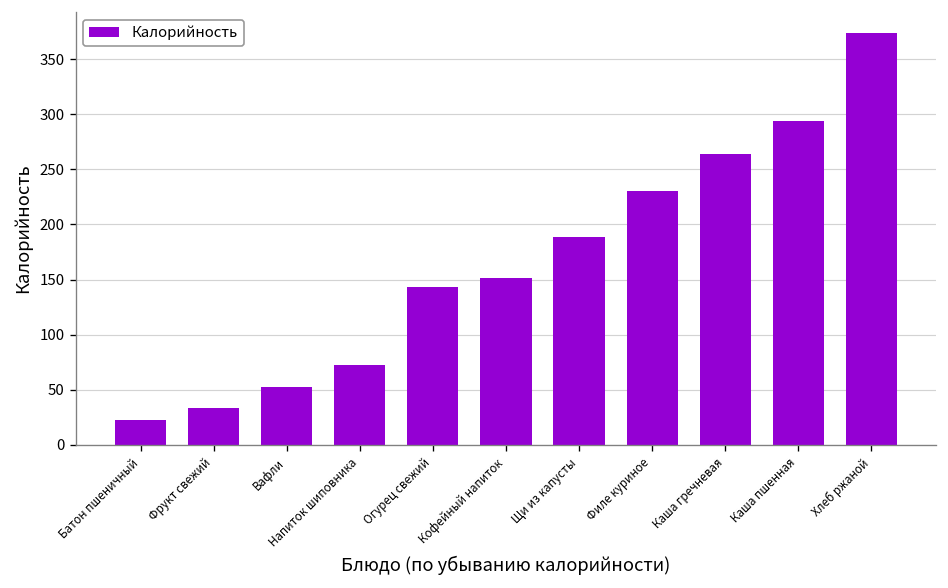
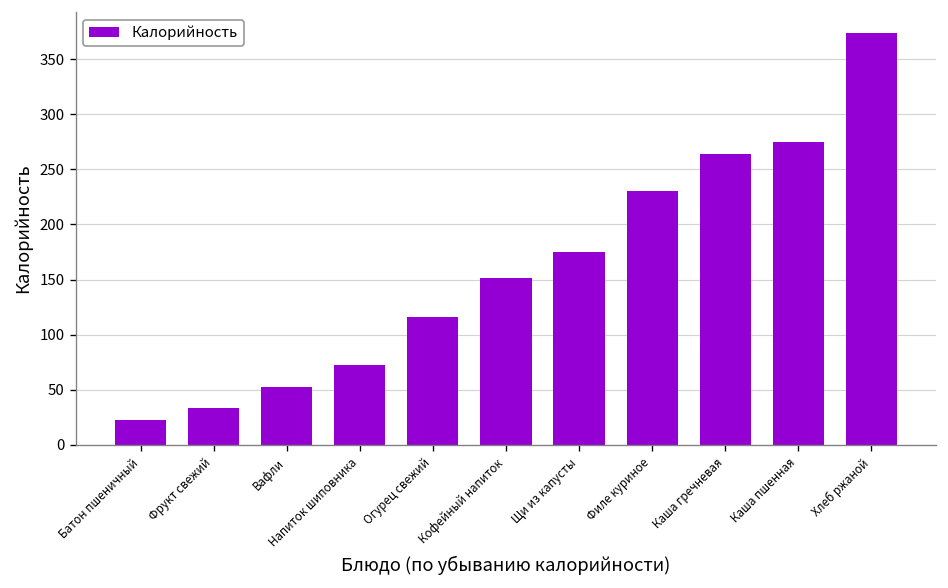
  {
    "Батон пшеничный": 20,
    "Фрукт свежий": 30,
    "Вафли": 50,
    "Напиток шиповника": 70,
-   "Огурец свежий": 140,
+   "Огурец свежий": 120,
    "Кофейный напиток": 150,
-   "Щи из капусты": 190,
+   "Щи из капусты": 180,
    "Филе куриное": 230,
    "Каша гречневая": 260,
-   "Каша пшенная": 290,
+   "Каша пшенная": 280,
    "Хлеб ржаной": 370
  }
